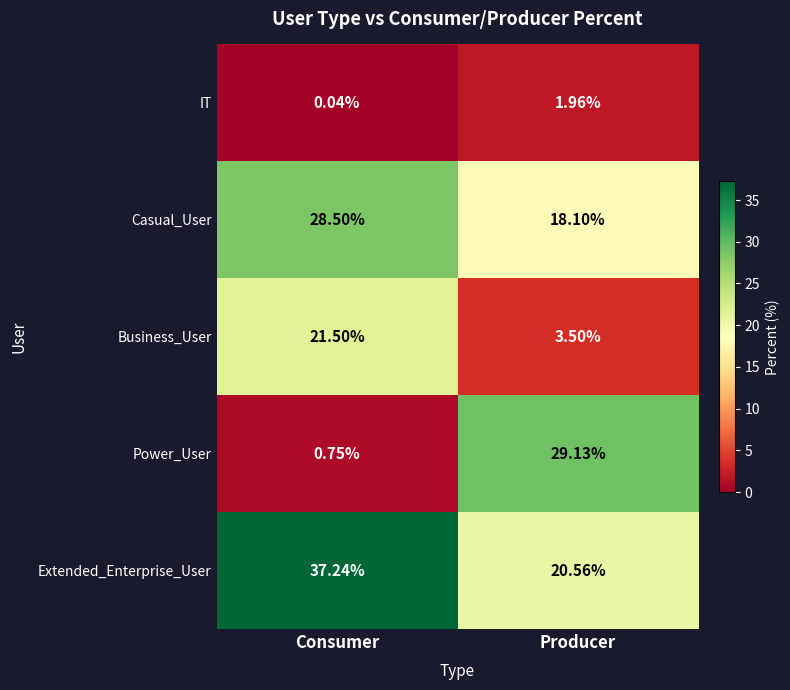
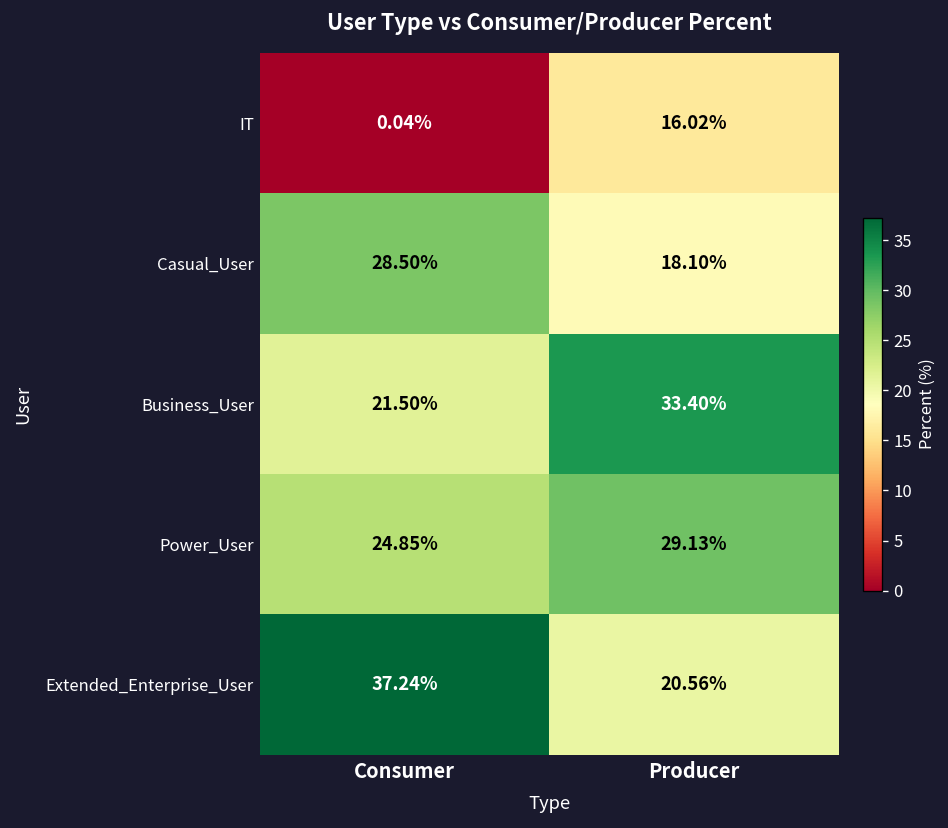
  {
    "IT": {
      "Consumer": "0.04%",
-     "Producer": "1.96%"
+     "Producer": "16.02%"
    },
    "Casual_User": {
      "Consumer": "28.50%",
      "Producer": "18.10%"
    },
    "Business_User": {
      "Consumer": "21.50%",
-     "Producer": "3.50%"
+     "Producer": "33.40%"
    },
    "Power_User": {
-     "Consumer": "0.75%",
+     "Consumer": "24.85%",
      "Producer": "29.13%"
    },
    "Extended_Enterprise_User": {
      "Consumer": "37.24%",
      "Producer": "20.56%"
    }
  }
